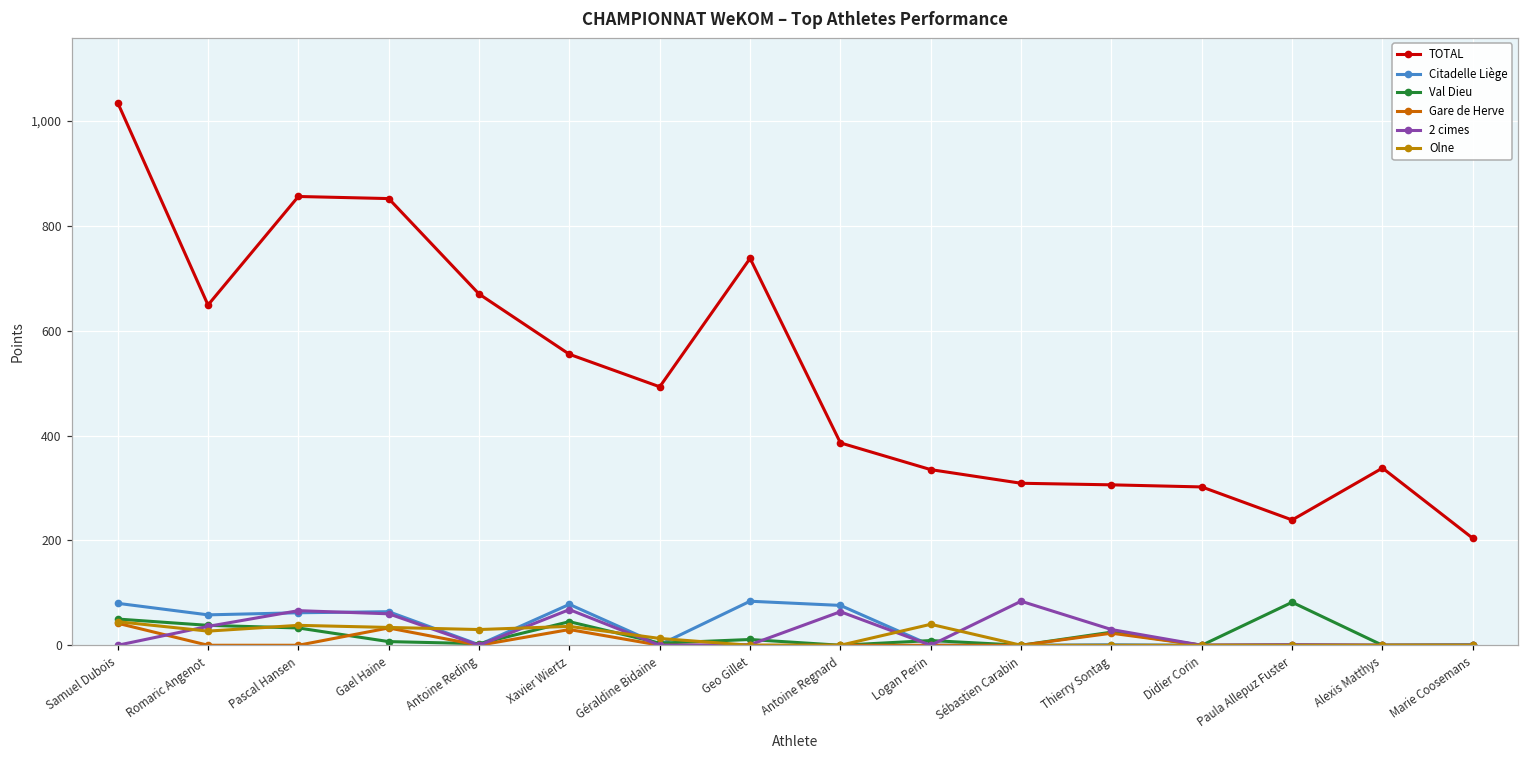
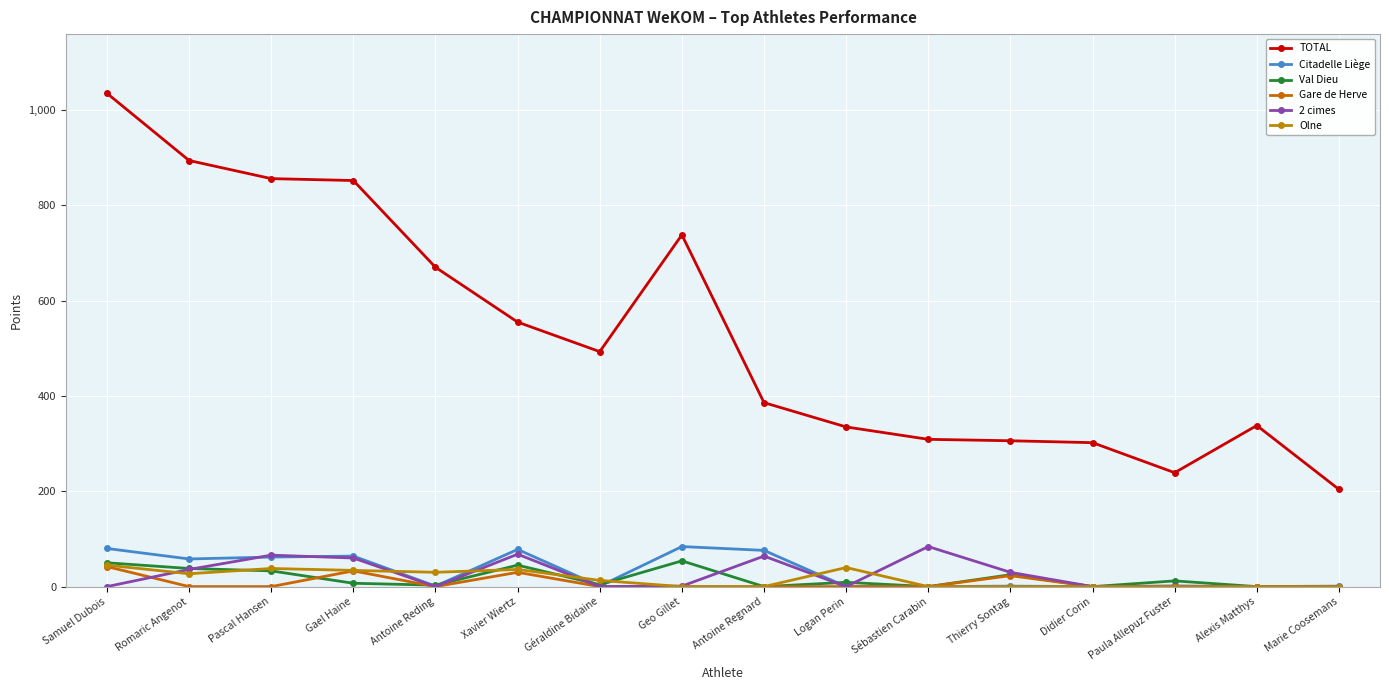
  {
    "TOTAL": {
      "Samuel Dubois": "1,040",
-     "Romaric Angenot": "650",
+     "Romaric Angenot": "890",
      "Pascal Hansen": "860",
      "Gael Haine": "850",
      "Antoine Reding": "670",
      "Xavier Wiertz": "560",
      "Géraldine Bidaine": "490",
      "Geo Gillet": "740",
      "Antoine Regnard": "390",
      "Logan Perin": "340",
      "Sébastien Carabin": "310",
      "Thierry Sontag": "310",
      "Didier Corin": "300",
      "Paula Allepuz Fuster": "240",
      "Alexis Matthys": "340",
      "Marie Coosemans": "200"
    },
    "Citadelle Liège": {
      "Samuel Dubois": "80",
      "Romaric Angenot": "60",
      "Xavier Wiertz": "80",
      "Geo Gillet": "80",
      "Antoine Regnard": "80"
    },
    "Val Dieu": {
      "Gael Haine": "10",
      "Xavier Wiertz": "50",
-     "Geo Gillet": "10",
+     "Geo Gillet": "50",
      "Logan Perin": "10",
-     "Paula Allepuz Fuster": "80"
+     "Paula Allepuz Fuster": "10"
    },
    "2 cimes": {
      "Samuel Dubois": "0",
      "Xavier Wiertz": "70",
      "Antoine Regnard": "60",
      "Sébastien Carabin": "80"
    }
  }
